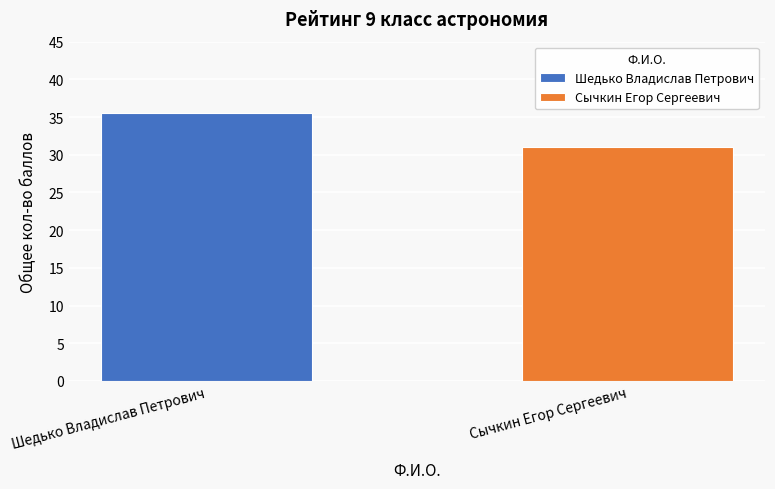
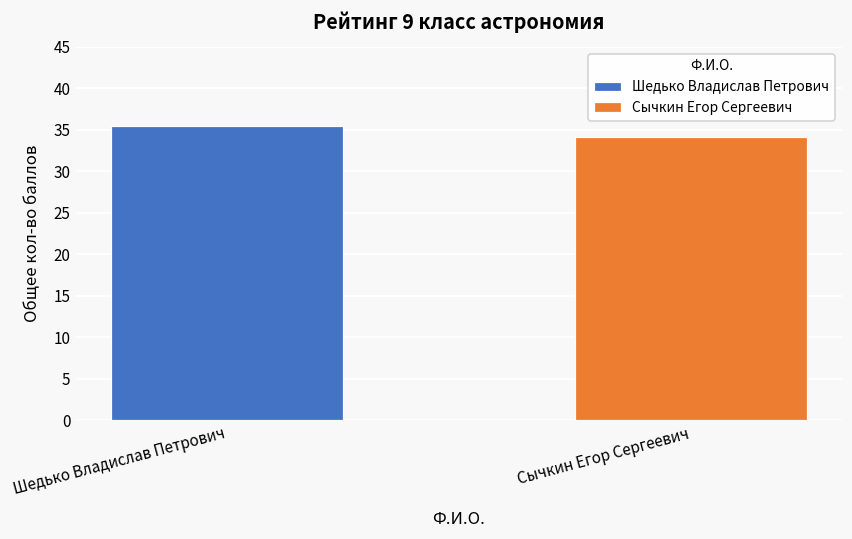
  {
    "Шедько Владислав Петрович": 36,
-   "Сычкин Егор Сергеевич": 31
+   "Сычкин Егор Сергеевич": 34
  }
